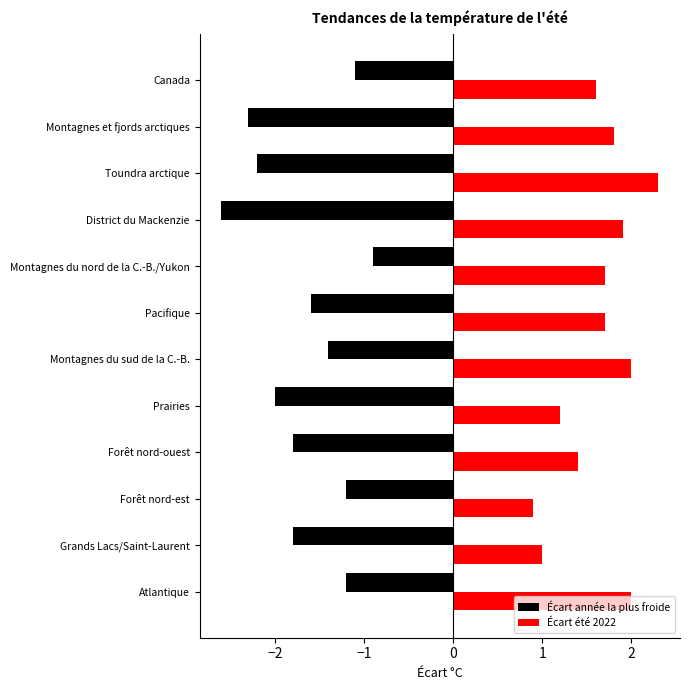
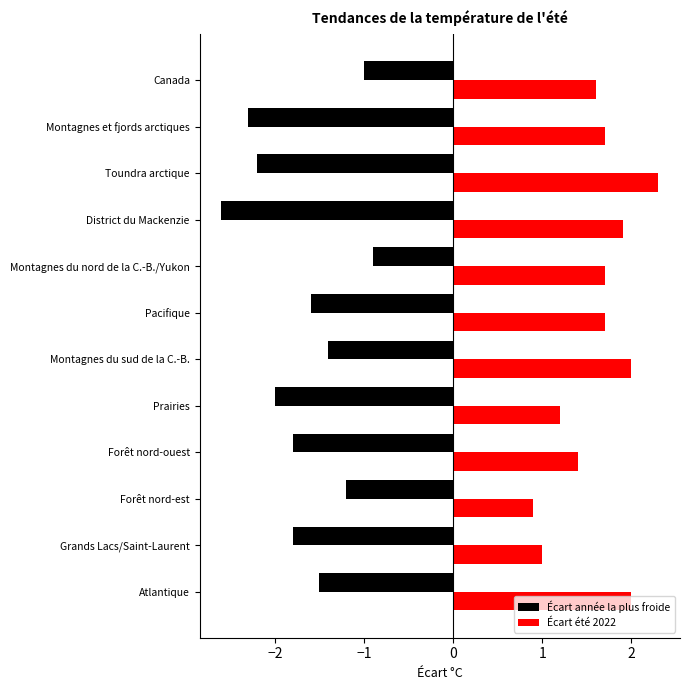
  {
    "Écart année la plus froide": {
-     "Canada": -1.1,
+     "Canada": -1.0,
      "Montagnes et fjords arctiques": -2.3,
      "Toundra arctique": -2.2,
      "District du Mackenzie": -2.6,
      "Montagnes du nord de la C.-B./Yukon": -0.9,
      "Pacifique": -1.6,
      "Montagnes du sud de la C.-B.": -1.4,
      "Prairies": -2.0,
      "Forêt nord-ouest": -1.8,
      "Forêt nord-est": -1.2,
      "Grands Lacs/Saint-Laurent": -1.8,
-     "Atlantique": -1.2
+     "Atlantique": -1.5
    },
    "Écart été 2022": {
      "Canada": 1.6,
-     "Montagnes et fjords arctiques": 1.8,
+     "Montagnes et fjords arctiques": 1.7,
      "Toundra arctique": 2.3,
      "District du Mackenzie": 1.9,
      "Montagnes du nord de la C.-B./Yukon": 1.7,
      "Pacifique": 1.7,
      "Montagnes du sud de la C.-B.": 2.0,
      "Prairies": 1.2,
      "Forêt nord-ouest": 1.4,
      "Forêt nord-est": 0.9,
      "Grands Lacs/Saint-Laurent": 1.0
    }
  }
